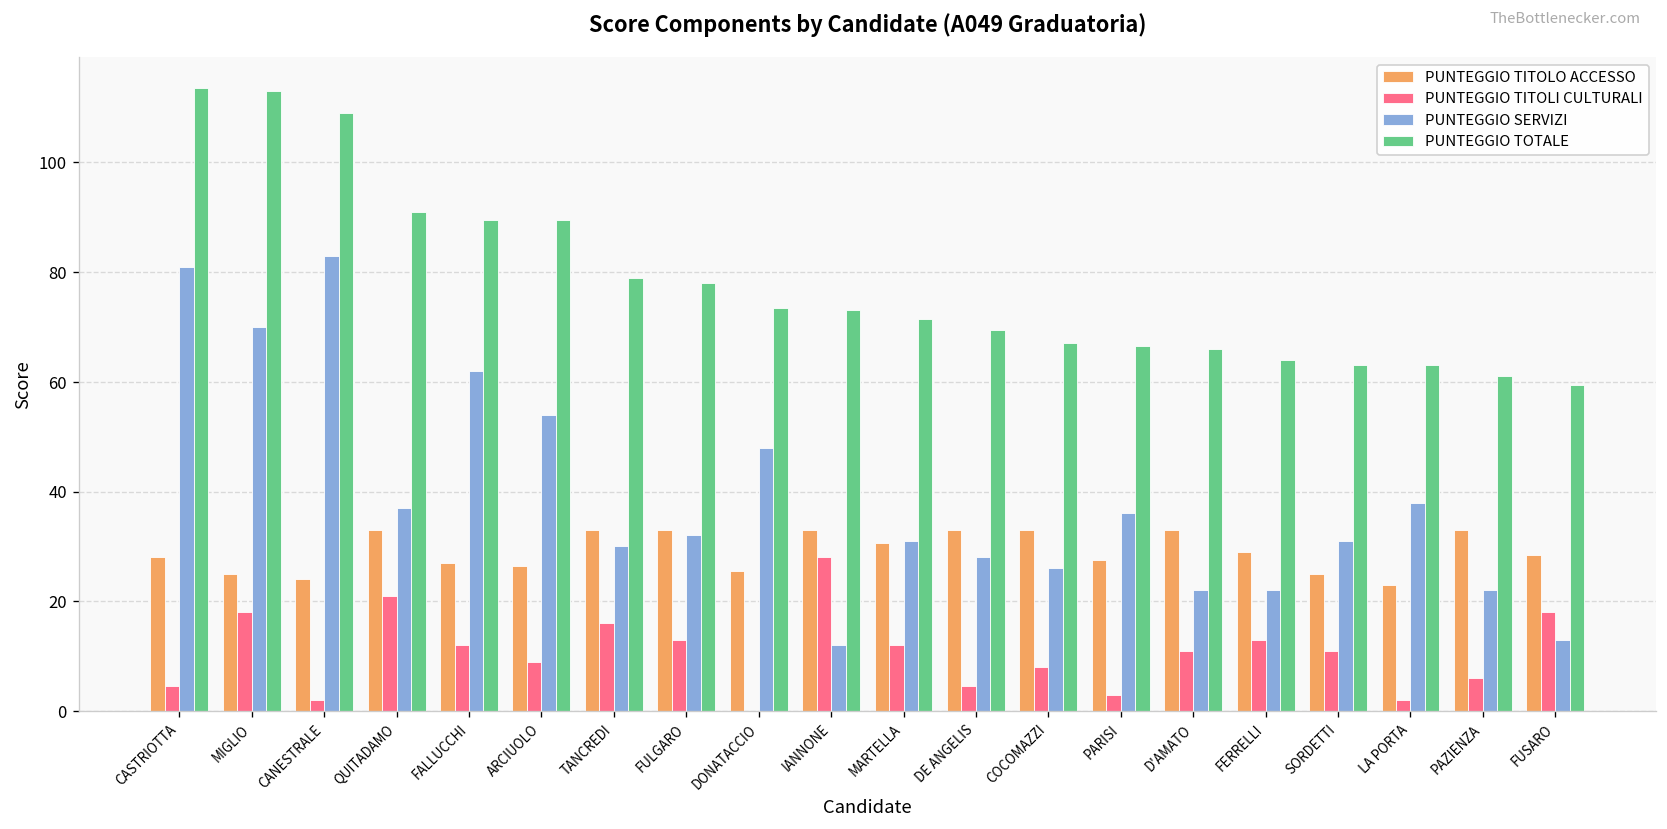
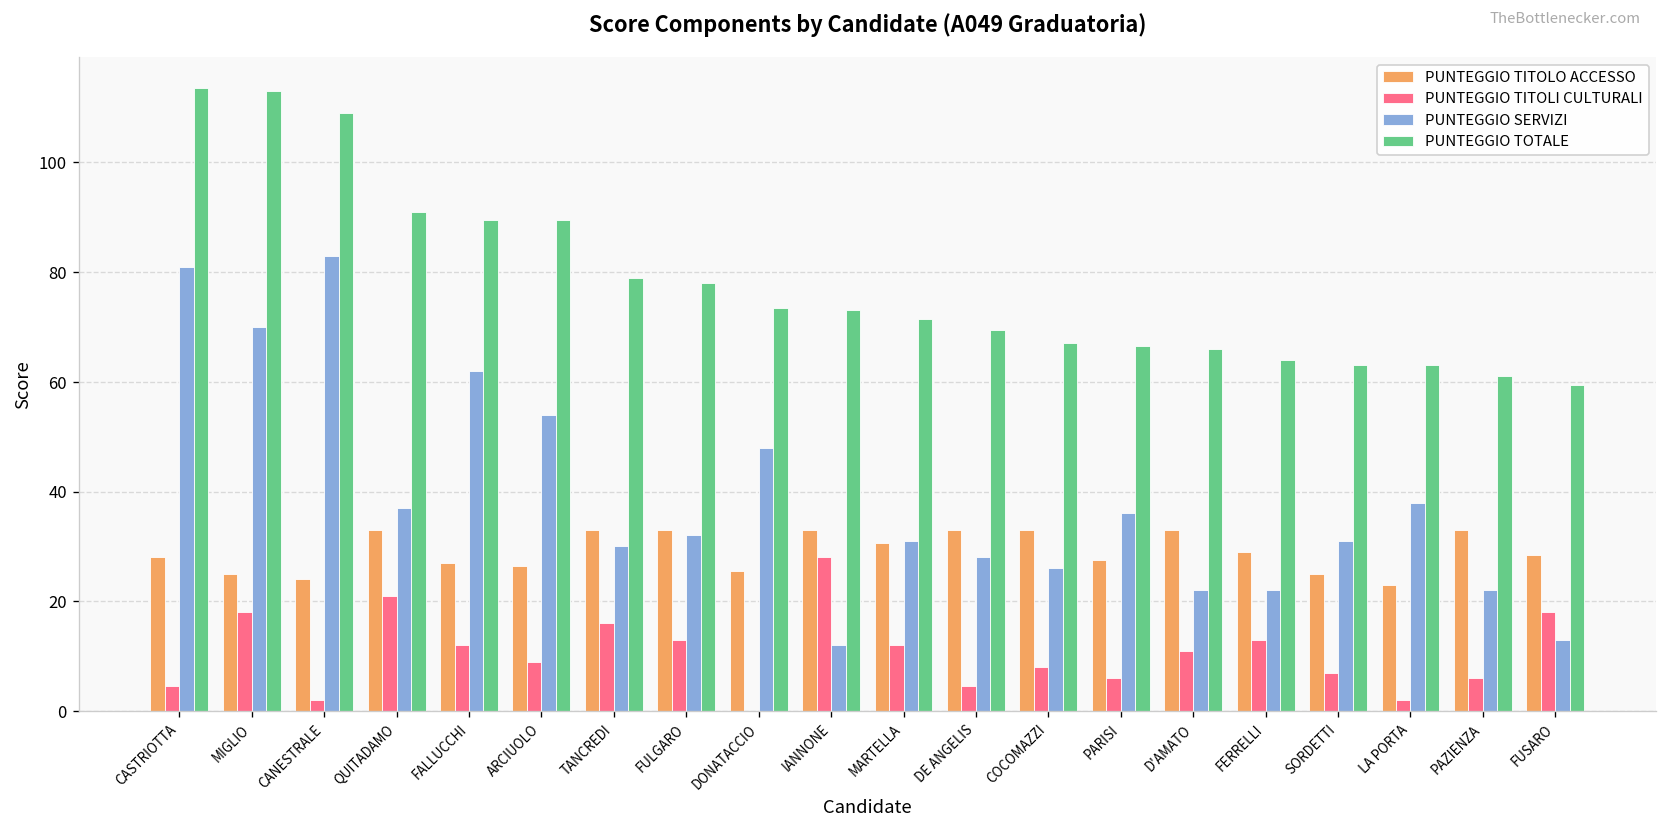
  {
    "PUNTEGGIO TITOLO ACCESSO": {
      "CASTRIOTTA": 28,
      "MIGLIO": 25,
      "CANESTRALE": 24,
      "QUITADAMO": 33,
      "FALLUCCHI": 27,
      "ARCIUOLO": 27,
      "TANCREDI": 33,
      "FULGARO": 33,
      "DONATACCIO": 26,
      "IANNONE": 33,
      "MARTELLA": 31,
      "DE ANGELIS": 33,
      "COCOMAZZI": 33,
      "PARISI": 28,
      "D'AMATO": 33,
      "FERRELLI": 29,
      "SORDETTI": 25,
      "LA PORTA": 23,
      "PAZIENZA": 33,
      "FUSARO": 29
    },
    "PUNTEGGIO TITOLI CULTURALI": {
      "CASTRIOTTA": 5,
      "MIGLIO": 18,
      "CANESTRALE": 2,
      "QUITADAMO": 21,
      "FALLUCCHI": 12,
      "ARCIUOLO": 9,
      "TANCREDI": 16,
      "FULGARO": 13,
      "DONATACCIO": 0,
      "IANNONE": 28,
      "MARTELLA": 12,
      "DE ANGELIS": 5,
      "COCOMAZZI": 8,
-     "PARISI": 3,
+     "PARISI": 6,
      "D'AMATO": 11,
      "FERRELLI": 13,
-     "SORDETTI": 11,
+     "SORDETTI": 7,
      "LA PORTA": 2,
      "PAZIENZA": 6,
      "FUSARO": 18
    },
    "PUNTEGGIO SERVIZI": {
      "CASTRIOTTA": 81,
      "MIGLIO": 70,
      "CANESTRALE": 83,
      "QUITADAMO": 37,
      "FALLUCCHI": 62,
      "ARCIUOLO": 54,
      "TANCREDI": 30,
      "FULGARO": 32,
      "DONATACCIO": 48,
      "IANNONE": 12,
      "MARTELLA": 31,
      "DE ANGELIS": 28,
      "COCOMAZZI": 26,
      "PARISI": 36,
      "D'AMATO": 22,
      "FERRELLI": 22,
      "SORDETTI": 31,
      "LA PORTA": 38,
      "PAZIENZA": 22,
      "FUSARO": 13
    },
    "PUNTEGGIO TOTALE": {
      "CASTRIOTTA": 114,
      "MIGLIO": 113,
      "CANESTRALE": 109,
      "QUITADAMO": 91,
      "FALLUCCHI": 90,
      "ARCIUOLO": 90,
      "TANCREDI": 79,
      "FULGARO": 78,
      "DONATACCIO": 74,
      "IANNONE": 73,
      "MARTELLA": 72,
      "DE ANGELIS": 70,
      "COCOMAZZI": 67,
      "PARISI": 67,
      "D'AMATO": 66,
      "FERRELLI": 64,
      "SORDETTI": 63,
      "LA PORTA": 63,
      "PAZIENZA": 61,
      "FUSARO": 60
    }
  }
